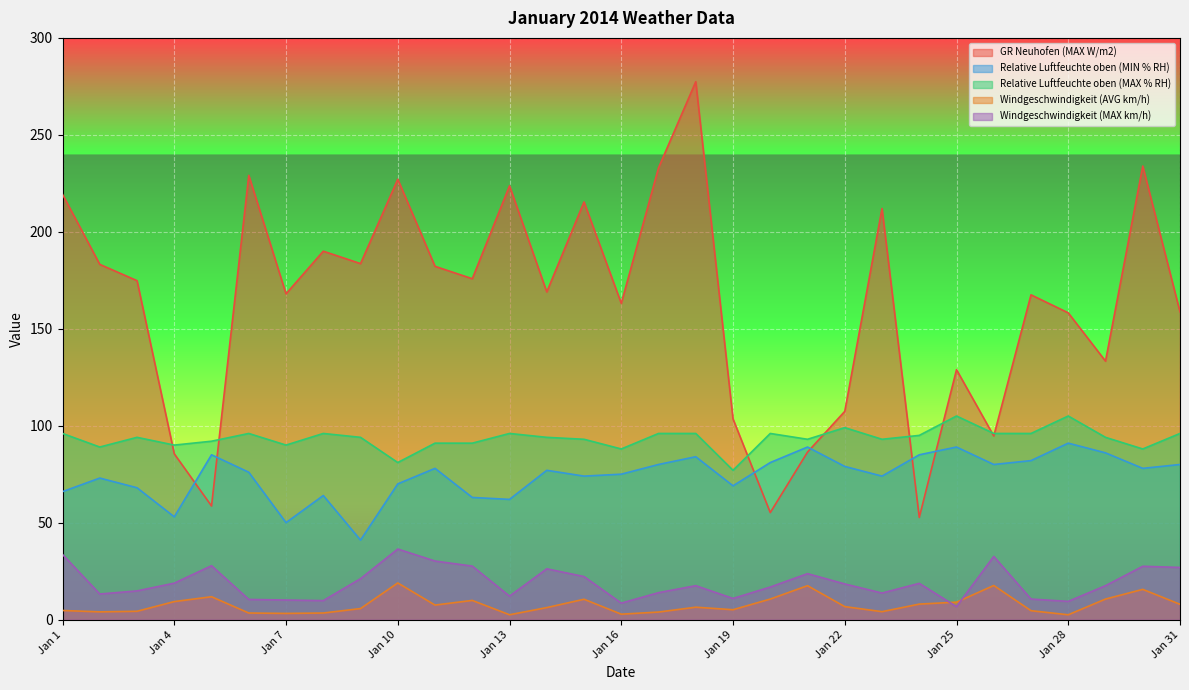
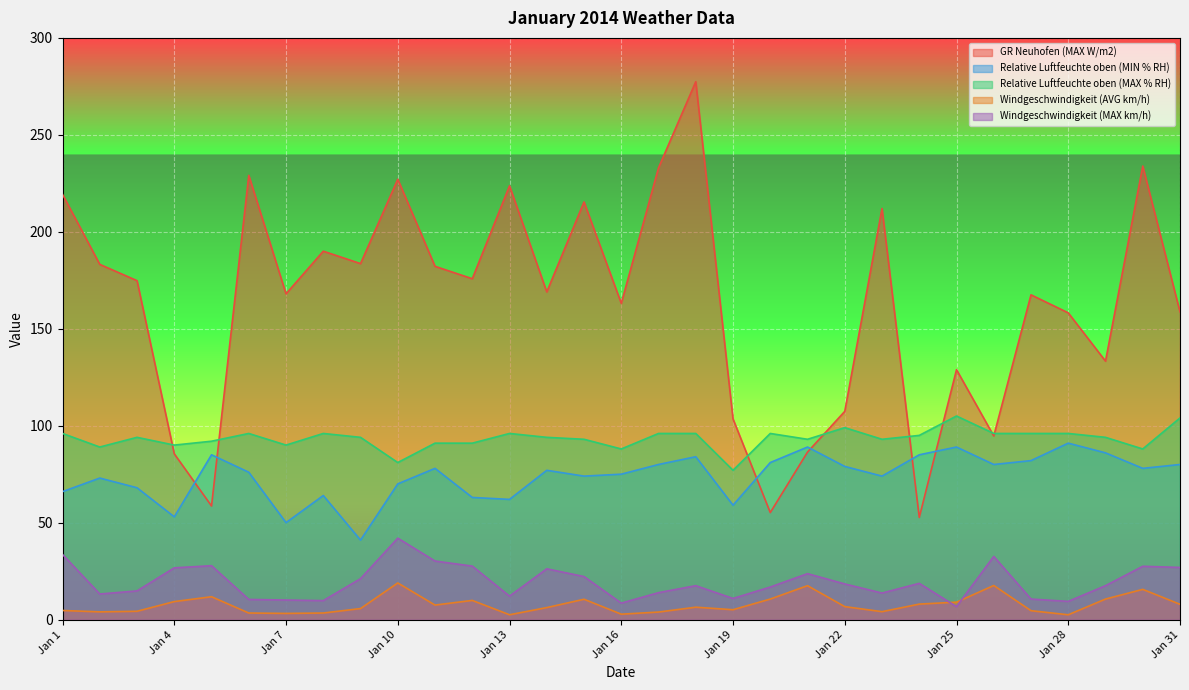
  {
    "Relative Luftfeuchte oben (MIN % RH)": {
      "Jan 1": 66,
      "Jan 4": 53,
      "Jan 7": 50,
      "Jan 10": 70,
      "Jan 13": 62,
      "Jan 16": 75,
-     "Jan 19": 69,
+     "Jan 19": 59,
      "Jan 22": 79,
      "Jan 25": 89,
      "Jan 28": 91,
      "Jan 31": 80
    },
    "Relative Luftfeuchte oben (MAX % RH)": {
      "Jan 1": 96,
      "Jan 4": 90,
      "Jan 7": 90,
      "Jan 10": 81,
      "Jan 13": 96,
      "Jan 16": 88,
      "Jan 19": 77,
      "Jan 22": 99,
      "Jan 25": 105,
-     "Jan 28": 105,
-     "Jan 31": 96
+     "Jan 28": 96,
+     "Jan 31": 104
    },
    "Windgeschwindigkeit (MAX km/h)": {
      "Jan 1": 34,
-     "Jan 4": 19,
+     "Jan 4": 27,
      "Jan 7": 10,
-     "Jan 10": 36,
+     "Jan 10": 42,
      "Jan 13": 12,
      "Jan 16": 9,
      "Jan 19": 11,
      "Jan 22": 18,
      "Jan 25": 7,
      "Jan 28": 9,
      "Jan 31": 27
    }
  }
